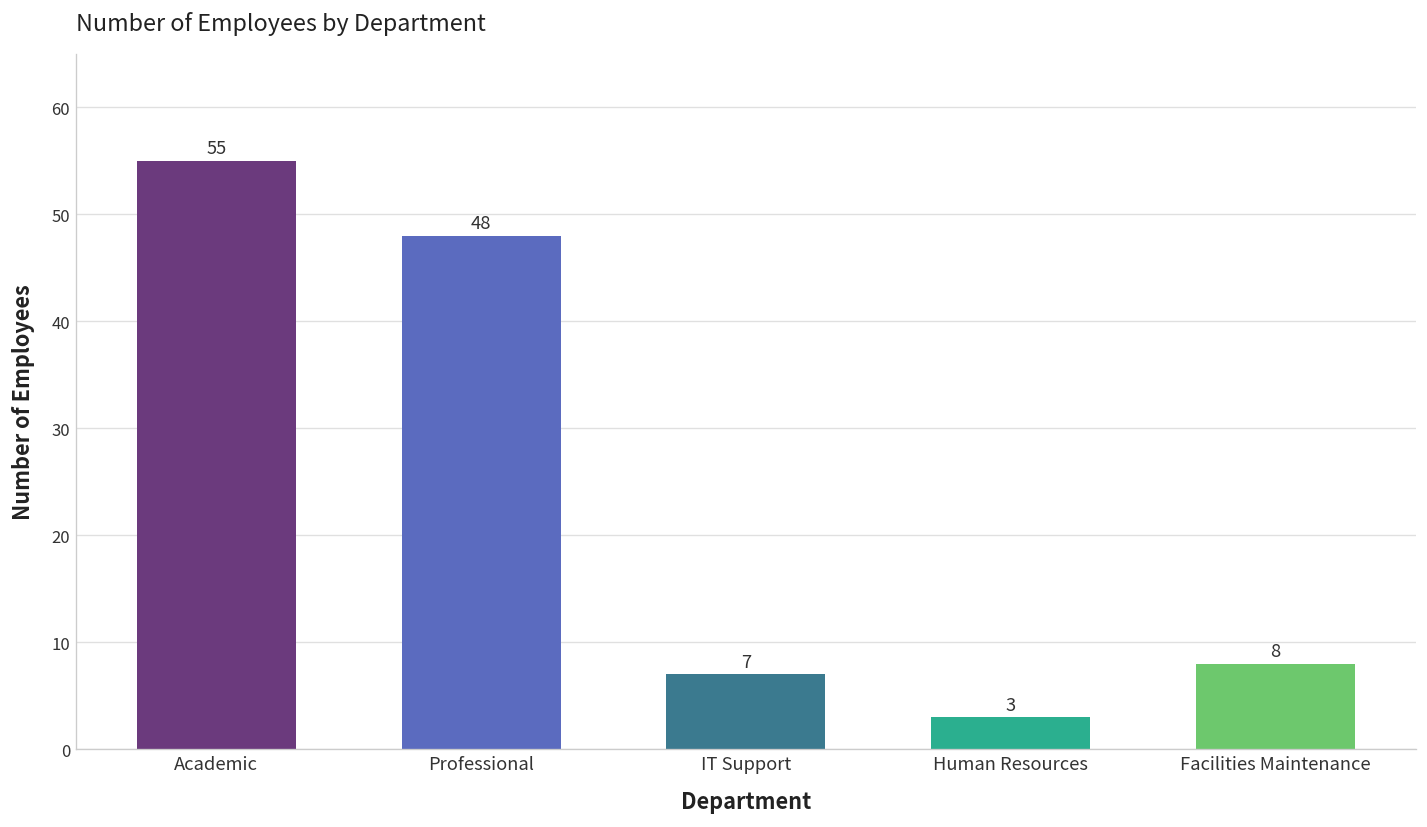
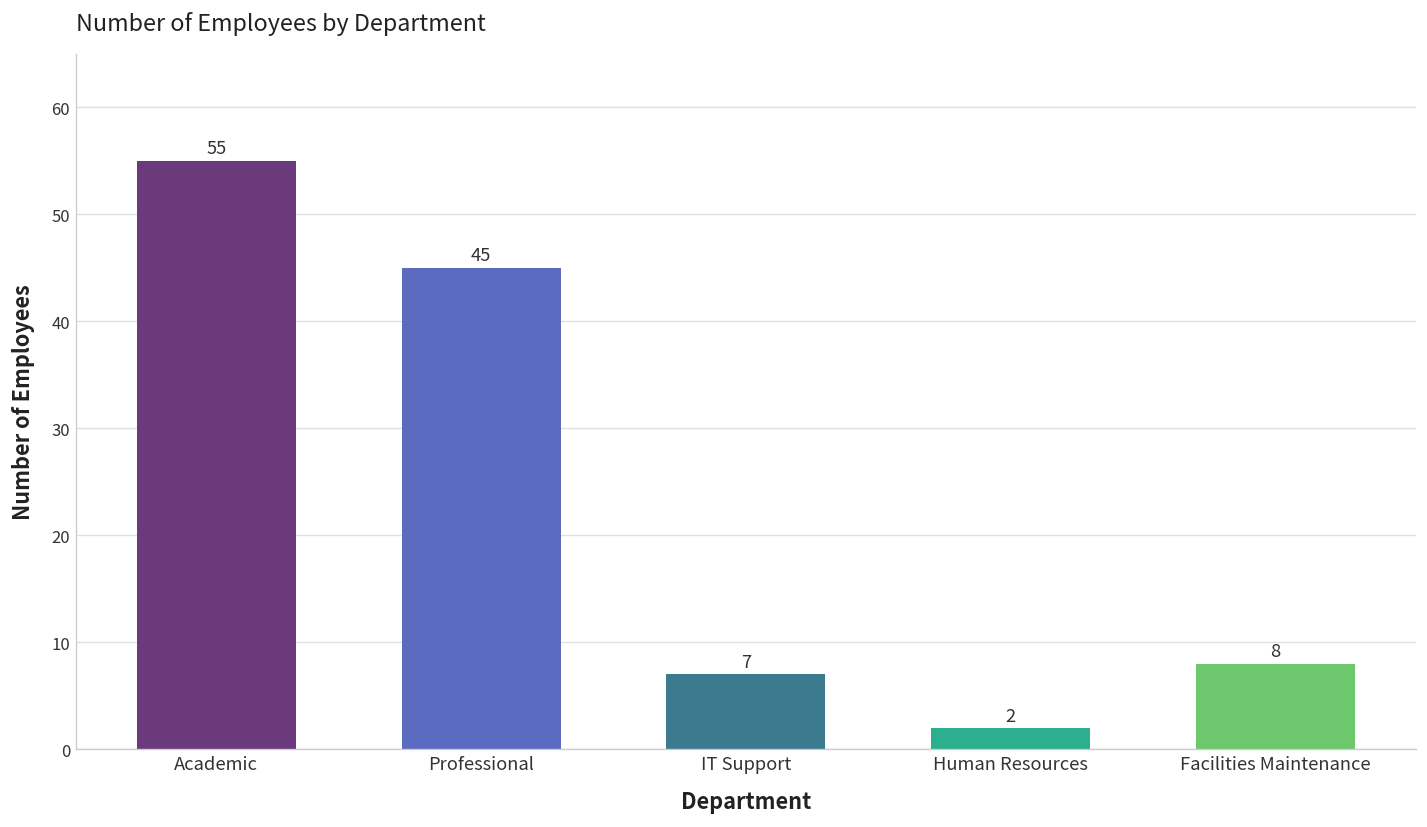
  {
    "Academic": 55,
-   "Professional": 48,
+   "Professional": 45,
    "IT Support": 7,
-   "Human Resources": 3,
+   "Human Resources": 2,
    "Facilities Maintenance": 8
  }
